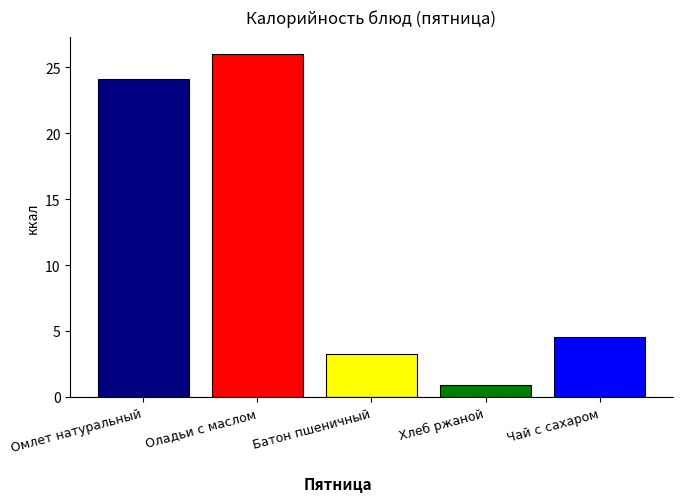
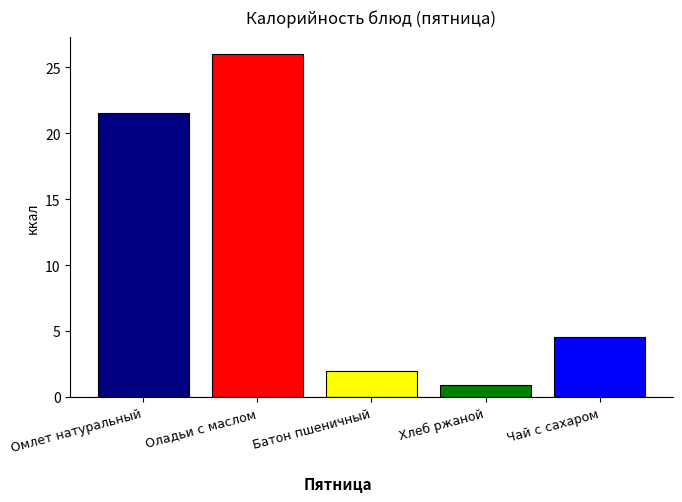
  {
-   "Омлет натуральный": 24.1,
+   "Омлет натуральный": 21.6,
    "Оладьи с маслом": 26.0,
-   "Батон пшеничный": 3.3,
+   "Батон пшеничный": 2.0,
    "Хлеб ржаной": 0.9,
    "Чай с сахаром": 4.5
  }
